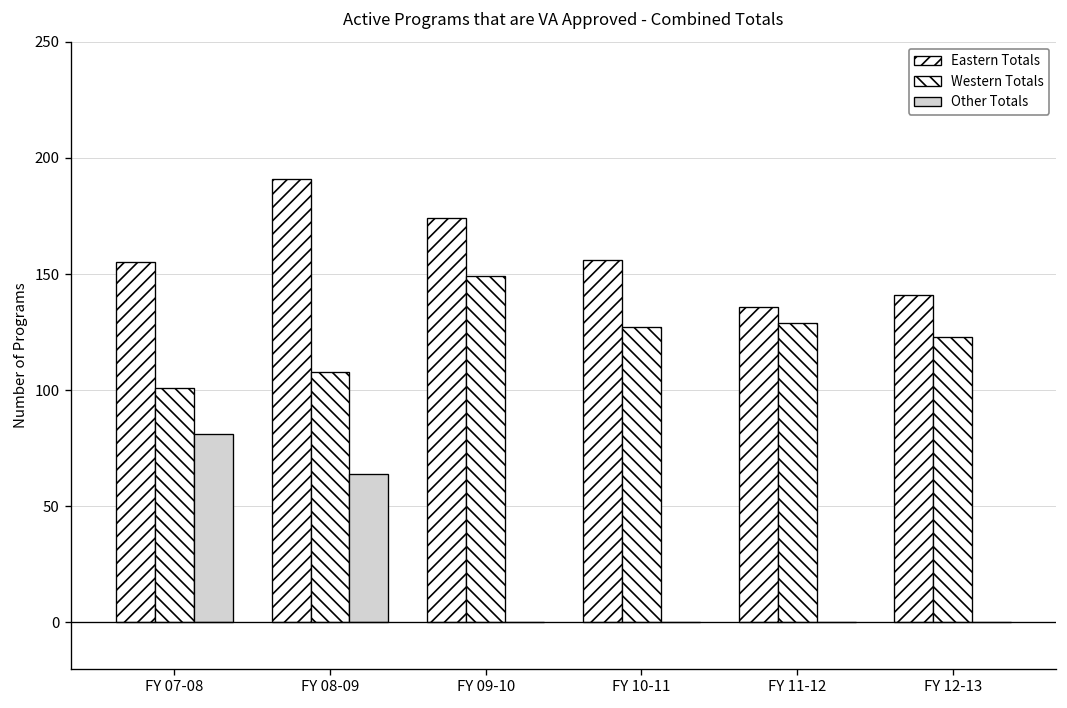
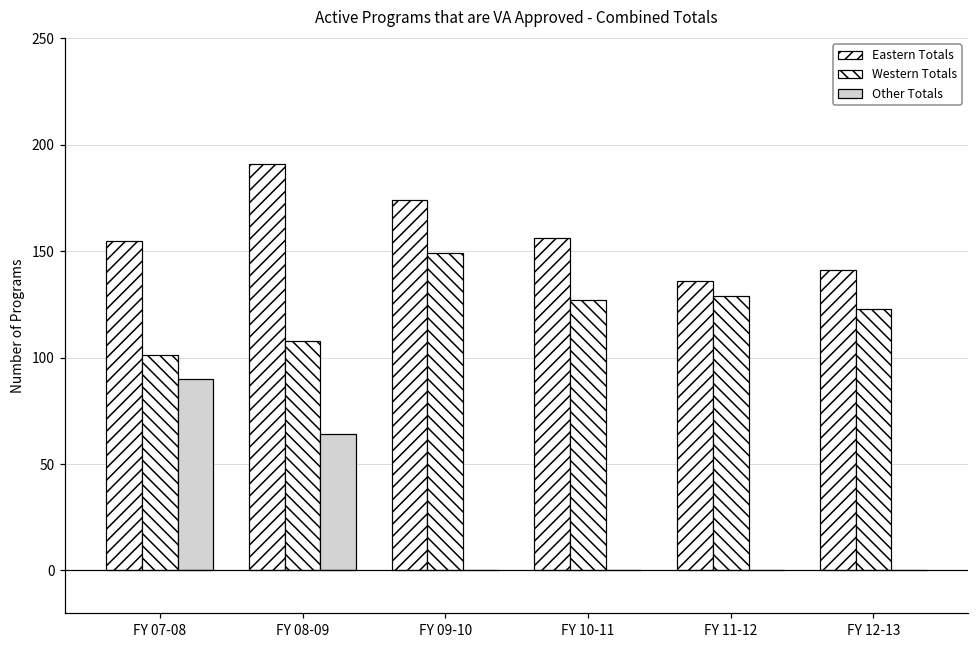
  {
    "Other Totals": {
-     "FY 07-08": 81,
+     "FY 07-08": 90,
      "FY 08-09": 64,
      "FY 09-10": 0,
      "FY 10-11": 0,
      "FY 11-12": 0,
      "FY 12-13": 0
    }
  }
